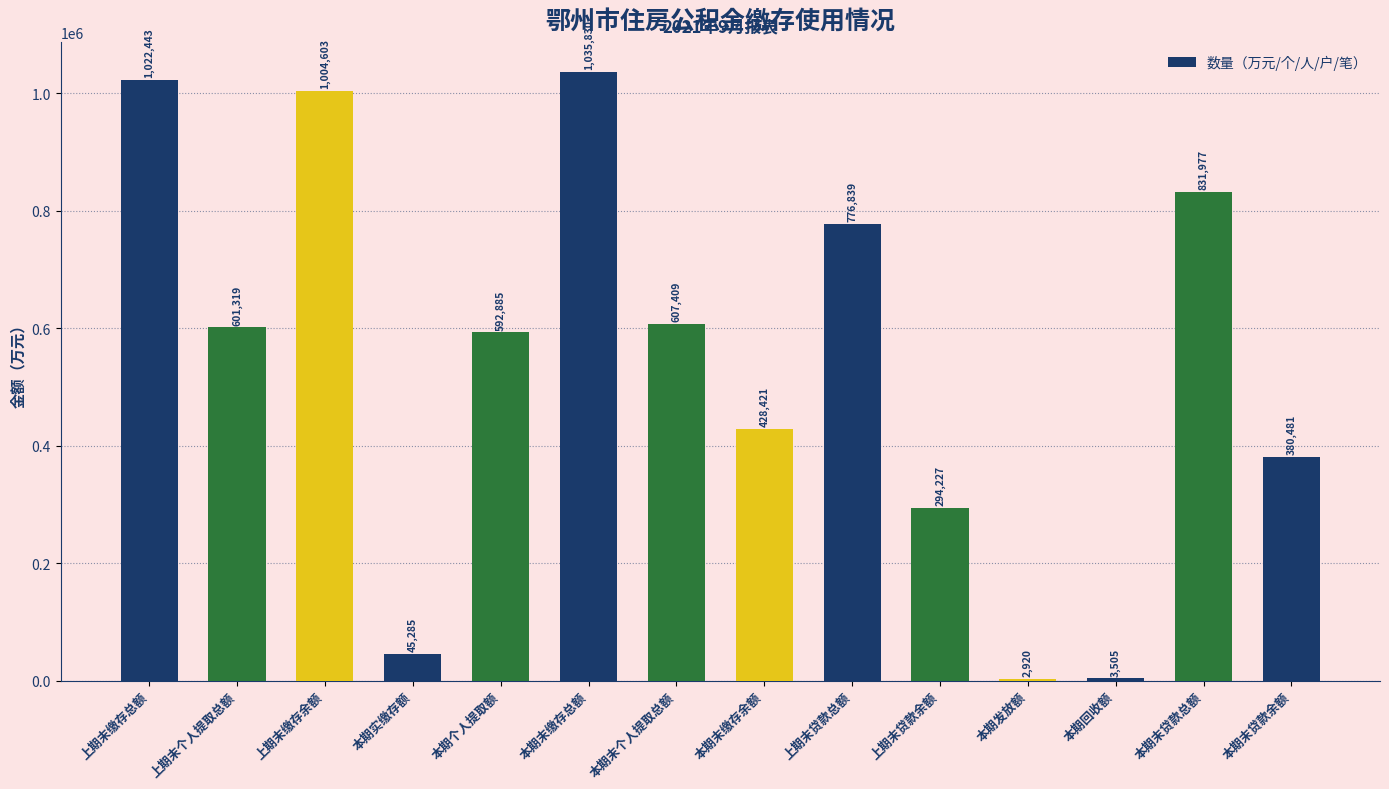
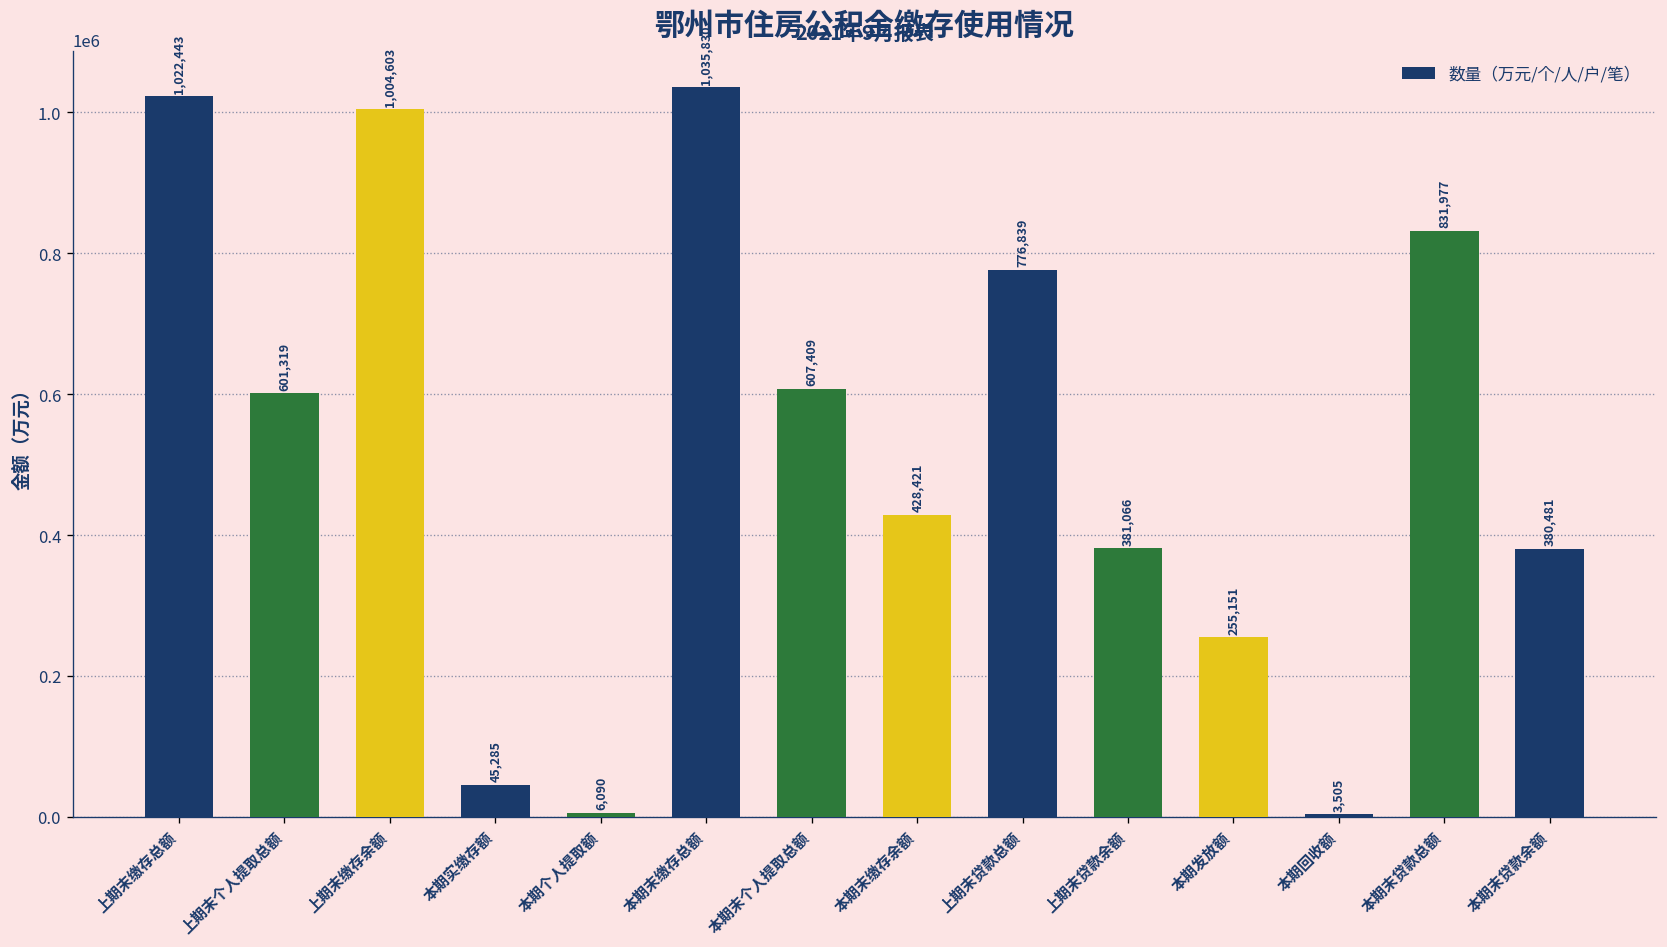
  {
    "上期末缴存总额": "1,022,443",
    "上期末个人提取总额": "601,319",
    "上期末缴存余额": "1,004,603",
    "本期实缴存额": "45,285",
-   "本期个人提取额": "592,885",
+   "本期个人提取额": "6,090",
    "本期末缴存总额": "1,035,830",
    "本期末个人提取总额": "607,409",
    "本期末缴存余额": "428,421",
    "上期末贷款总额": "776,839",
-   "上期末贷款余额": "294,227",
-   "本期发放额": "2,920",
+   "上期末贷款余额": "381,066",
+   "本期发放额": "255,151",
    "本期回收额": "3,505",
    "本期末贷款总额": "831,977",
    "本期末贷款余额": "380,481"
  }
